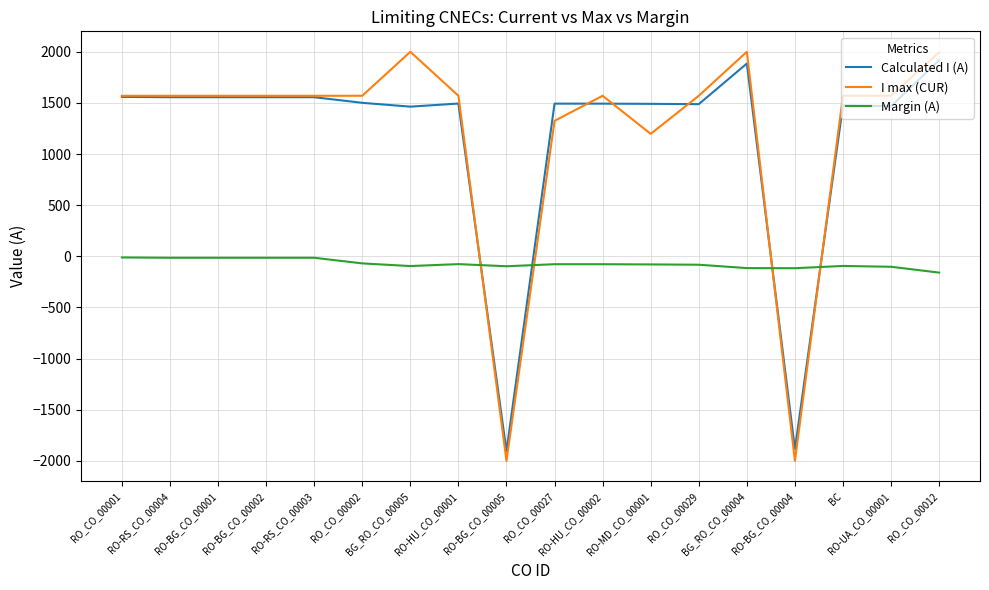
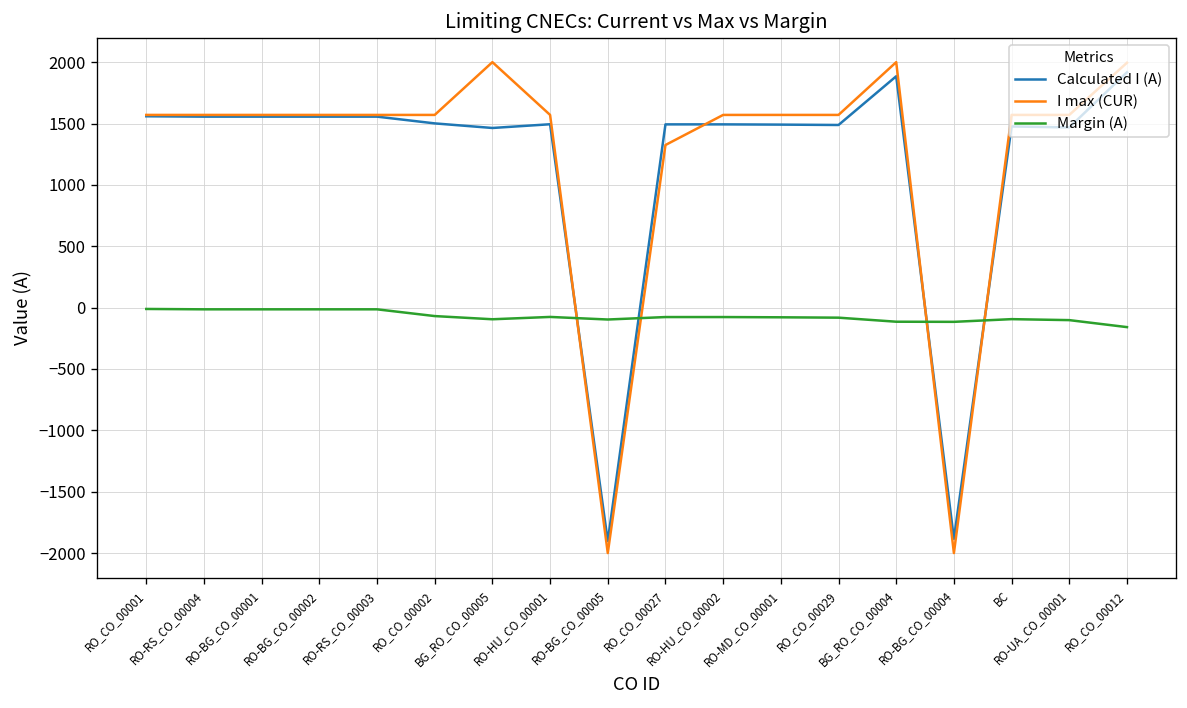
  {
    "Calculated I (A)": {
      "RO_CO_00002": 1500,
      "BG_RO_CO_00005": 1460,
      "RO-HU_CO_00001": 1490,
      "RO-BG_CO_00005": -1900,
      "RO_CO_00027": 1490,
      "RO-HU_CO_00002": 1490,
      "RO-MD_CO_00001": 1490,
      "RO_CO_00029": 1490,
      "BG_RO_CO_00004": 1890,
      "RO-BG_CO_00004": -1880
    },
    "I max (CUR)": {
      "RO_CO_00002": 1570,
      "BG_RO_CO_00005": 2000,
      "RO-HU_CO_00001": 1570,
      "RO-BG_CO_00005": -2000,
      "RO_CO_00027": 1320,
      "RO-HU_CO_00002": 1570,
-     "RO-MD_CO_00001": 1200,
+     "RO-MD_CO_00001": 1570,
      "RO_CO_00029": 1570,
      "BG_RO_CO_00004": 2000,
      "RO-BG_CO_00004": -2000
    },
    "Margin (A)": {
      "RO_CO_00001": -10,
      "RO-RS_CO_00004": -10,
      "RO-BG_CO_00001": -10,
      "RO-BG_CO_00002": -10,
      "RO-RS_CO_00003": -10,
      "RO_CO_00002": -70,
      "BG_RO_CO_00005": -100,
      "RO-HU_CO_00001": -80,
      "RO-BG_CO_00005": -100,
      "RO_CO_00027": -80,
      "RO-HU_CO_00002": -80,
      "RO-MD_CO_00001": -80,
      "RO_CO_00029": -80,
      "BG_RO_CO_00004": -120,
      "RO-BG_CO_00004": -120,
      "BC": -90,
      "RO-UA_CO_00001": -100,
      "RO_CO_00012": -160
    }
  }
